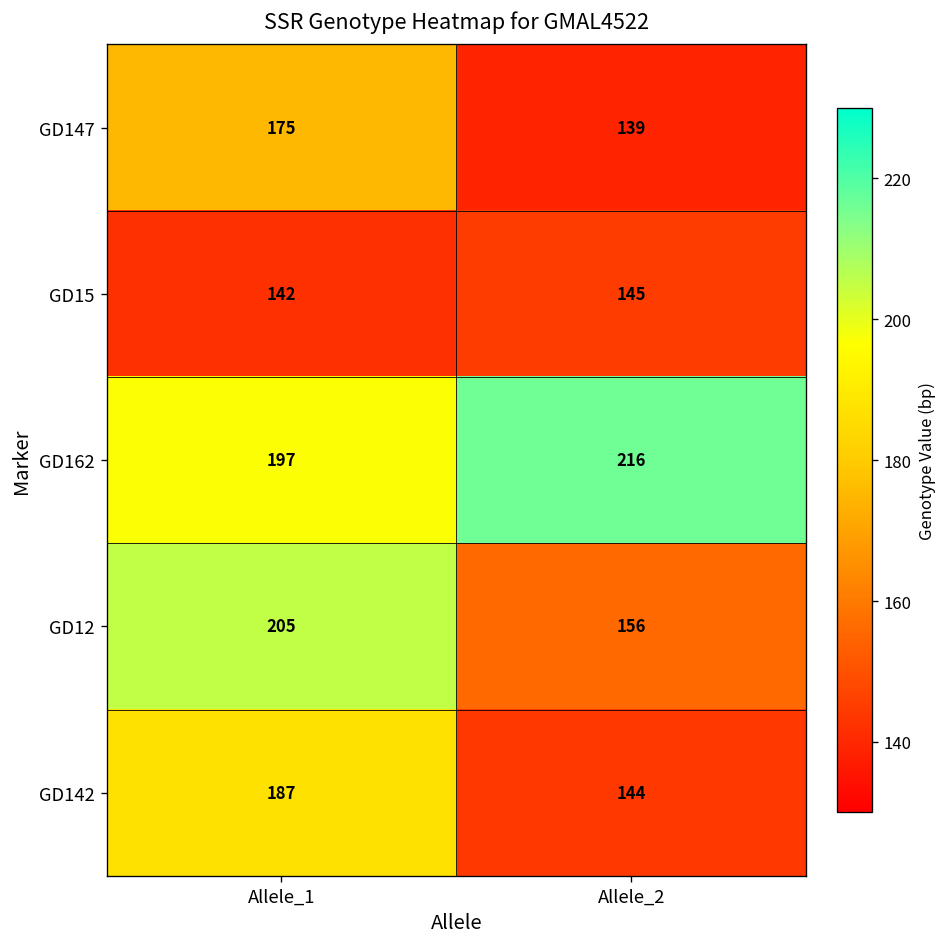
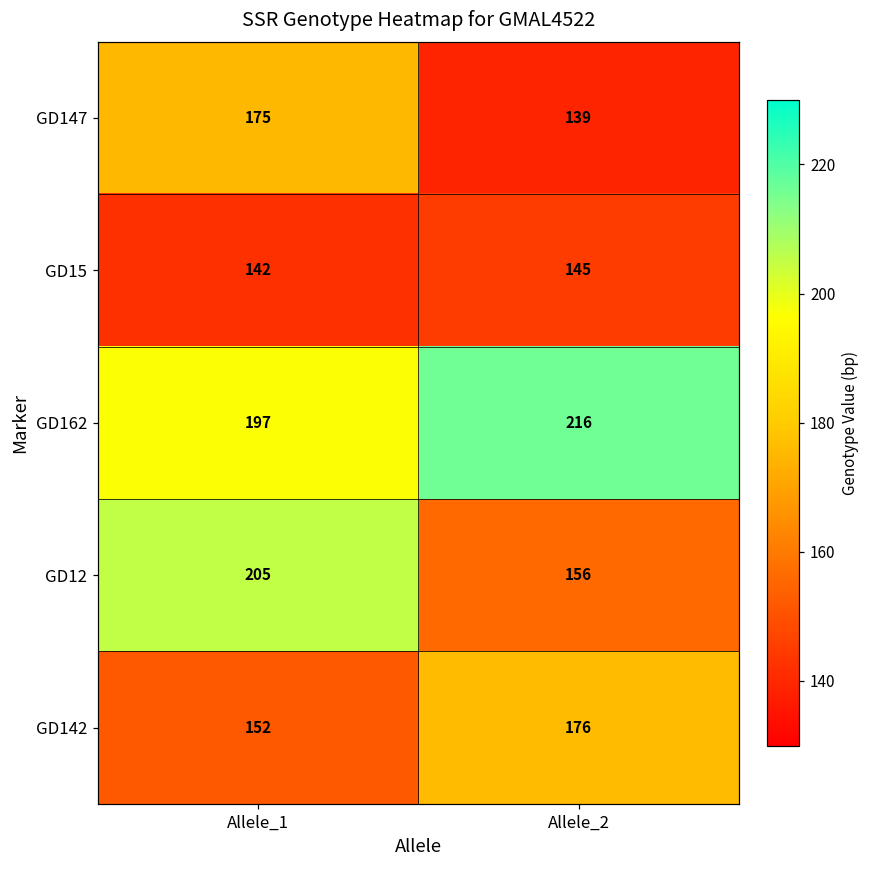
  {
    "GD147": {
      "Allele_1": 175,
      "Allele_2": 139
    },
    "GD15": {
      "Allele_1": 142,
      "Allele_2": 145
    },
    "GD162": {
      "Allele_1": 197,
      "Allele_2": 216
    },
    "GD12": {
      "Allele_1": 205,
      "Allele_2": 156
    },
    "GD142": {
-     "Allele_1": 187,
-     "Allele_2": 144
+     "Allele_1": 152,
+     "Allele_2": 176
    }
  }
